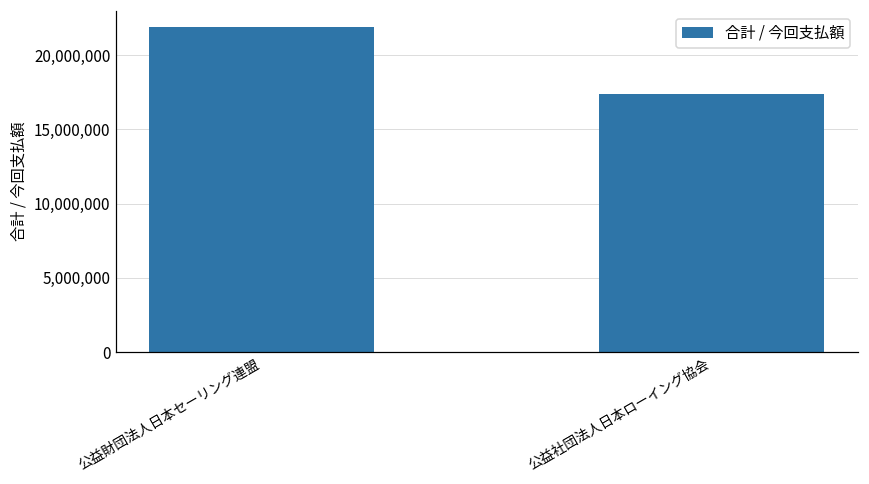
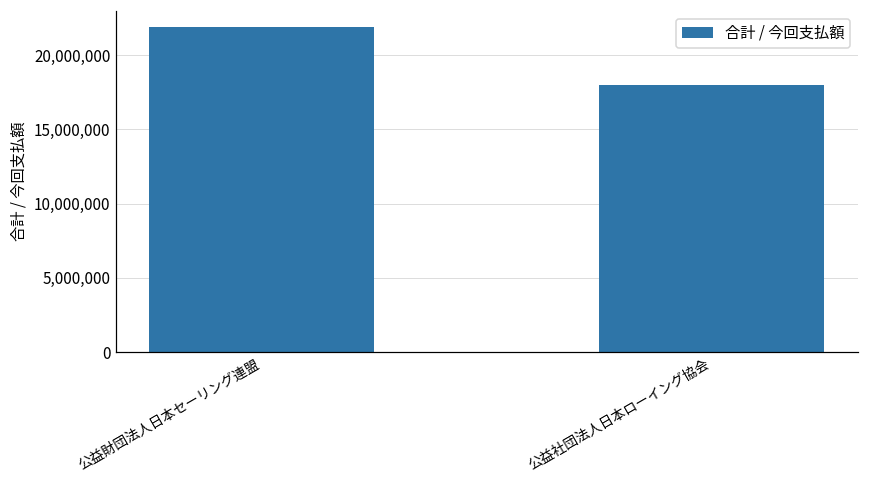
  {
    "公益財団法人日本セーリング連盟": "21,900,000",
-   "公益社団法人日本ローイング協会": "17,400,000"
+   "公益社団法人日本ローイング協会": "18,000,000"
  }
